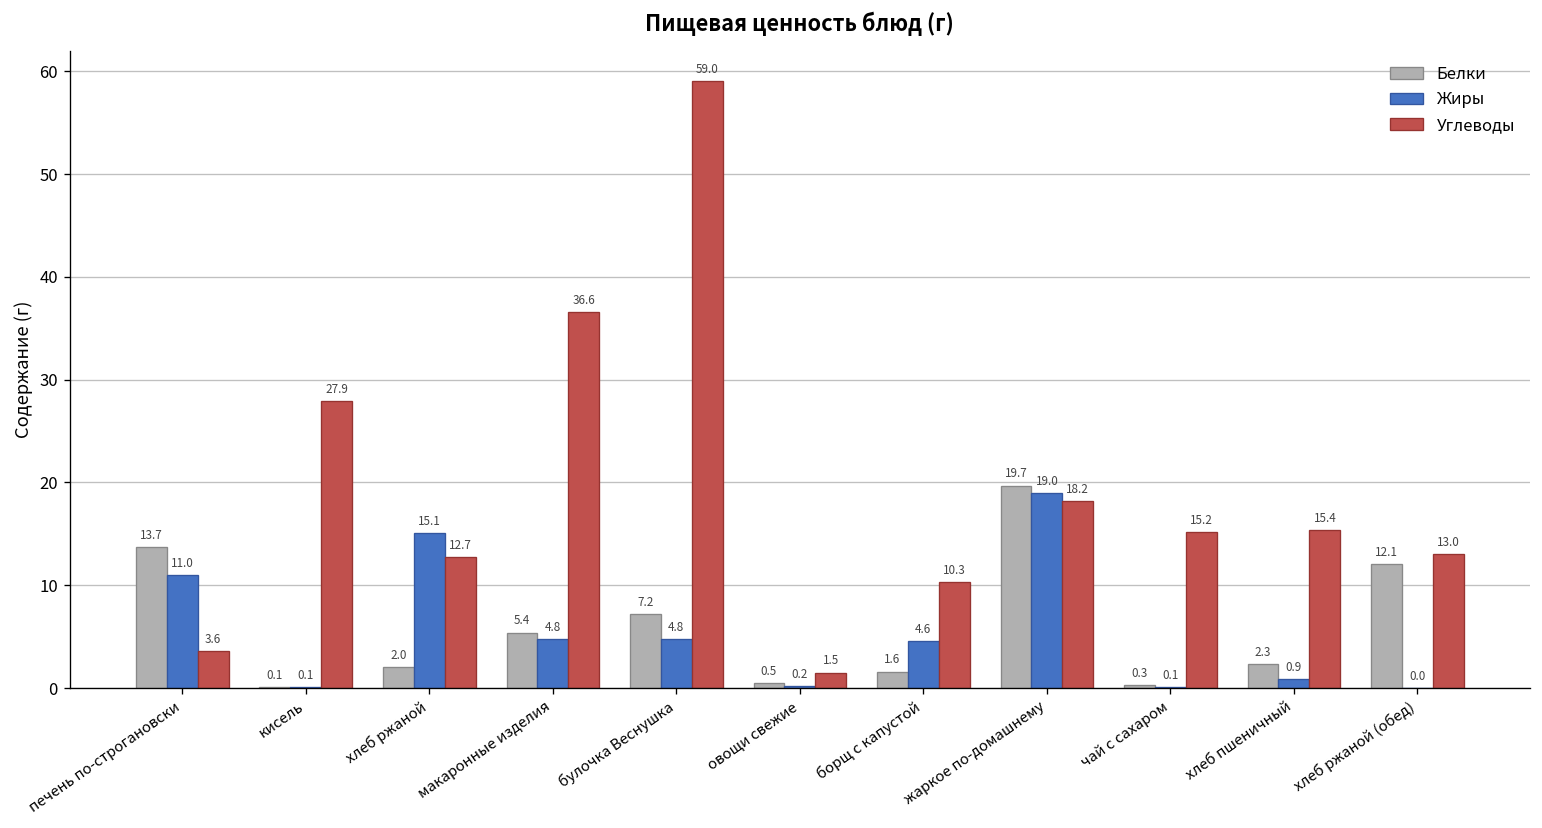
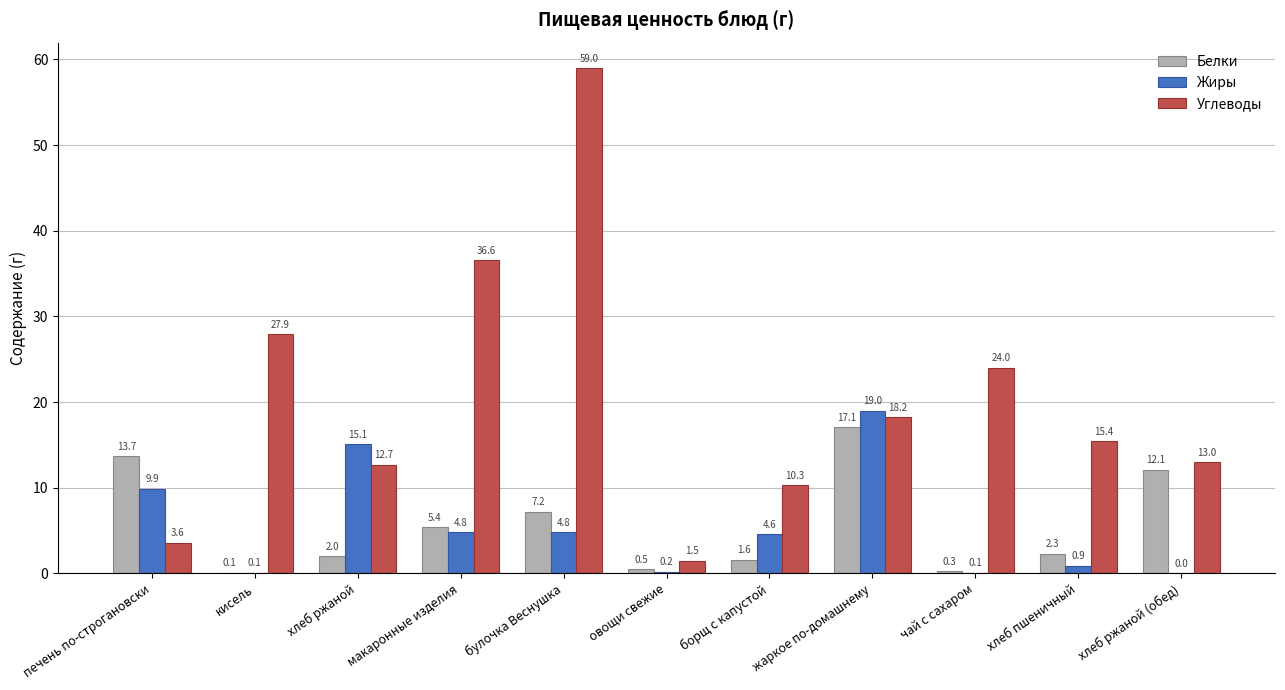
  {
    "Белки": {
      "печень по-строгановски": 13.7,
      "кисель": 0.1,
      "хлеб ржаной": 2.0,
      "макаронные изделия": 5.4,
      "булочка Веснушка": 7.2,
      "овощи свежие": 0.5,
      "борщ с капустой": 1.6,
-     "жаркое по-домашнему": 19.7,
+     "жаркое по-домашнему": 17.1,
      "чай с сахаром": 0.3,
      "хлеб пшеничный": 2.3,
      "хлеб ржаной (обед)": 12.1
    },
    "Жиры": {
-     "печень по-строгановски": 11.0,
+     "печень по-строгановски": 9.9,
      "кисель": 0.1,
      "хлеб ржаной": 15.1,
      "макаронные изделия": 4.8,
      "булочка Веснушка": 4.8,
      "овощи свежие": 0.2,
      "борщ с капустой": 4.6,
      "жаркое по-домашнему": 19.0,
      "чай с сахаром": 0.1,
      "хлеб пшеничный": 0.9,
      "хлеб ржаной (обед)": 0.0
    },
    "Углеводы": {
      "печень по-строгановски": 3.6,
      "кисель": 27.9,
      "хлеб ржаной": 12.7,
      "макаронные изделия": 36.6,
      "булочка Веснушка": 59.0,
      "овощи свежие": 1.5,
      "борщ с капустой": 10.3,
      "жаркое по-домашнему": 18.2,
-     "чай с сахаром": 15.2,
+     "чай с сахаром": 24.0,
      "хлеб пшеничный": 15.4,
      "хлеб ржаной (обед)": 13.0
    }
  }
